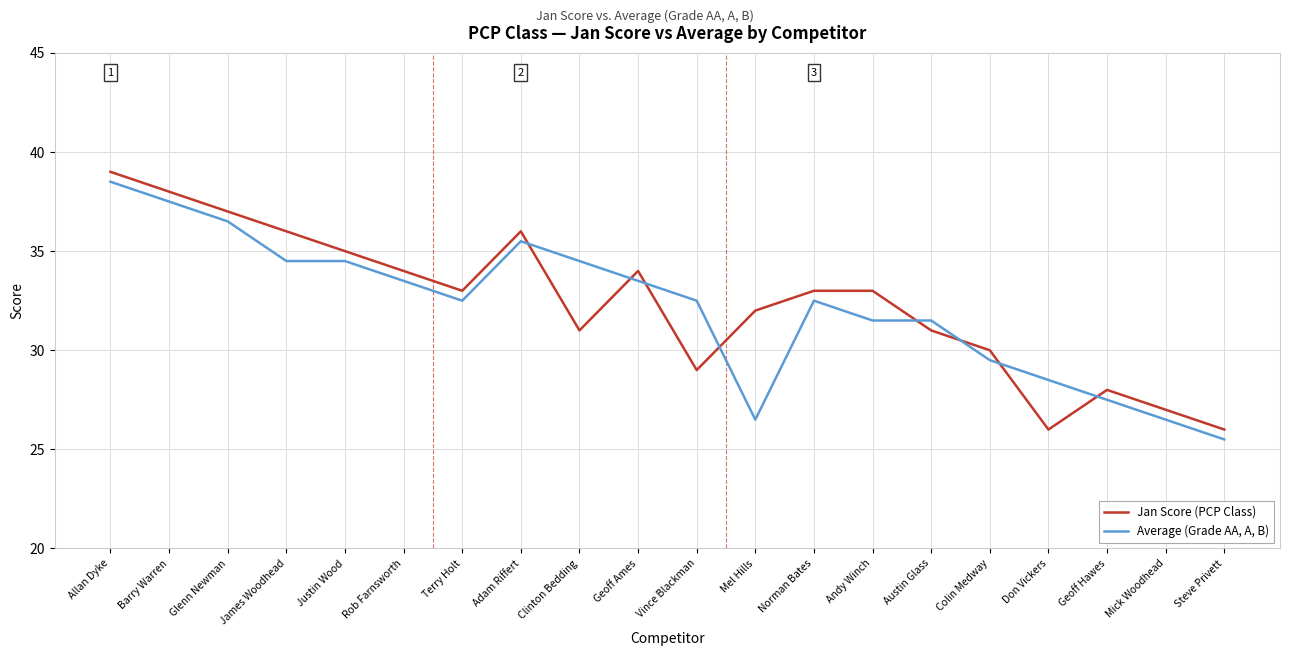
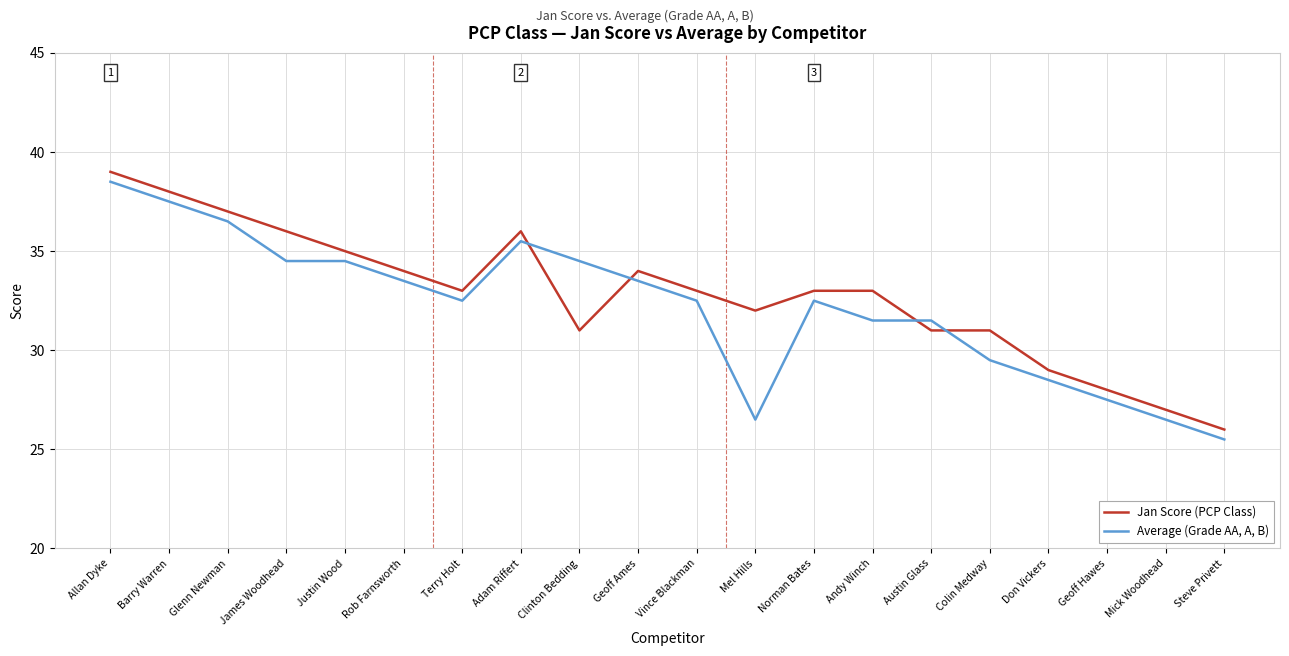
  {
    "Jan Score (PCP Class)": {
      "Allan Dyke": 39,
      "Barry Warren": 38,
      "Glenn Newman": 37,
      "James Woodhead": 36,
      "Justin Wood": 35,
      "Rob Farnsworth": 34,
      "Terry Holt": 33,
      "Adam Riffert": 36,
      "Clinton Bedding": 31,
      "Geoff Ames": 34,
-     "Vince Blackman": 29,
+     "Vince Blackman": 33,
      "Mel Hills": 32,
      "Norman Bates": 33,
      "Andy Winch": 33,
      "Austin Glass": 31,
-     "Colin Medway": 30,
-     "Don Vickers": 26,
+     "Colin Medway": 31,
+     "Don Vickers": 29,
      "Geoff Hawes": 28,
      "Mick Woodhead": 27,
      "Steve Privett": 26
    },
    "Average (Grade AA, A, B)": {
      "Allan Dyke": 38.5,
      "Barry Warren": 37.5,
      "Glenn Newman": 36.5,
      "James Woodhead": 34.5,
      "Justin Wood": 34.5,
      "Rob Farnsworth": 33.5,
      "Terry Holt": 32.5,
      "Adam Riffert": 35.5,
      "Clinton Bedding": 34.5,
      "Geoff Ames": 33.5,
      "Vince Blackman": 32.5,
      "Mel Hills": 26.5,
      "Norman Bates": 32.5,
      "Andy Winch": 31.5,
      "Austin Glass": 31.5,
      "Colin Medway": 29.5,
      "Don Vickers": 28.5,
      "Geoff Hawes": 27.5,
      "Mick Woodhead": 26.5,
      "Steve Privett": 25.5
    }
  }
